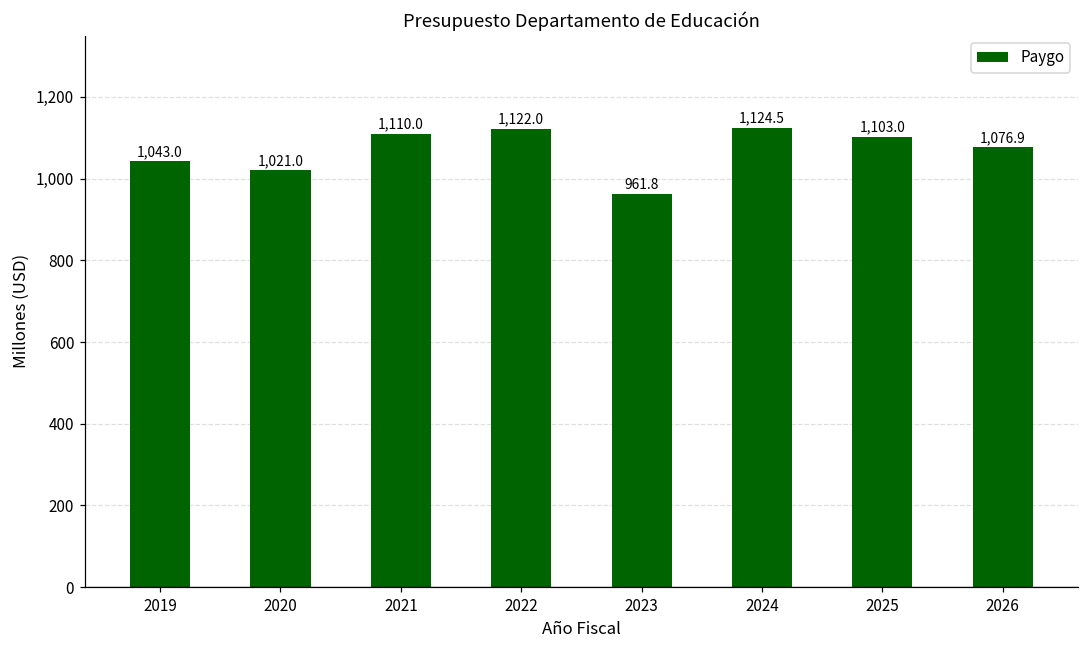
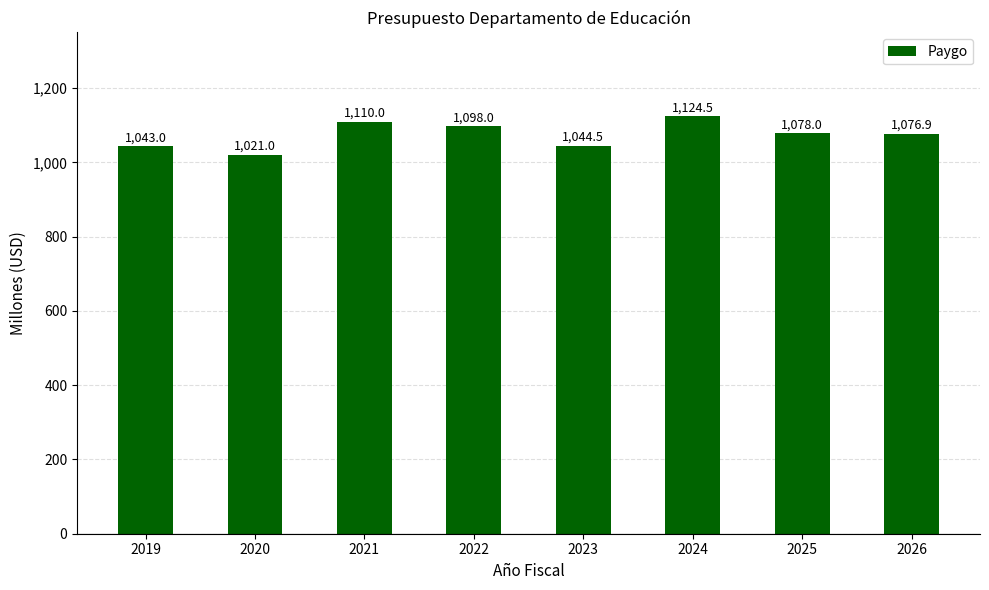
  {
    "2019": "1,043.0",
    "2020": "1,021.0",
    "2021": "1,110.0",
-   "2022": "1,122.0",
-   "2023": "961.8",
+   "2022": "1,098.0",
+   "2023": "1,044.5",
    "2024": "1,124.5",
-   "2025": "1,103.0",
+   "2025": "1,078.0",
    "2026": "1,076.9"
  }
